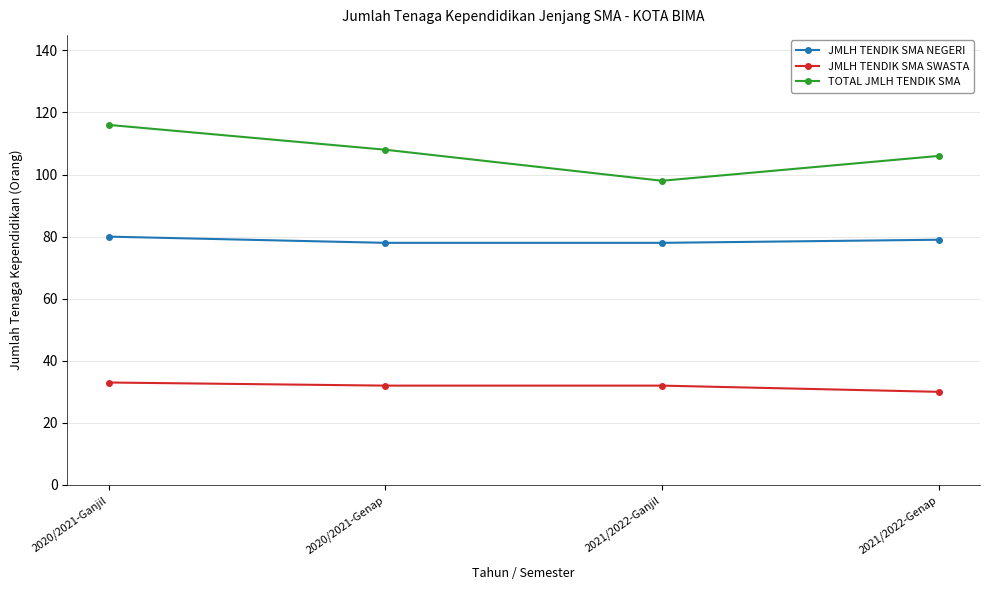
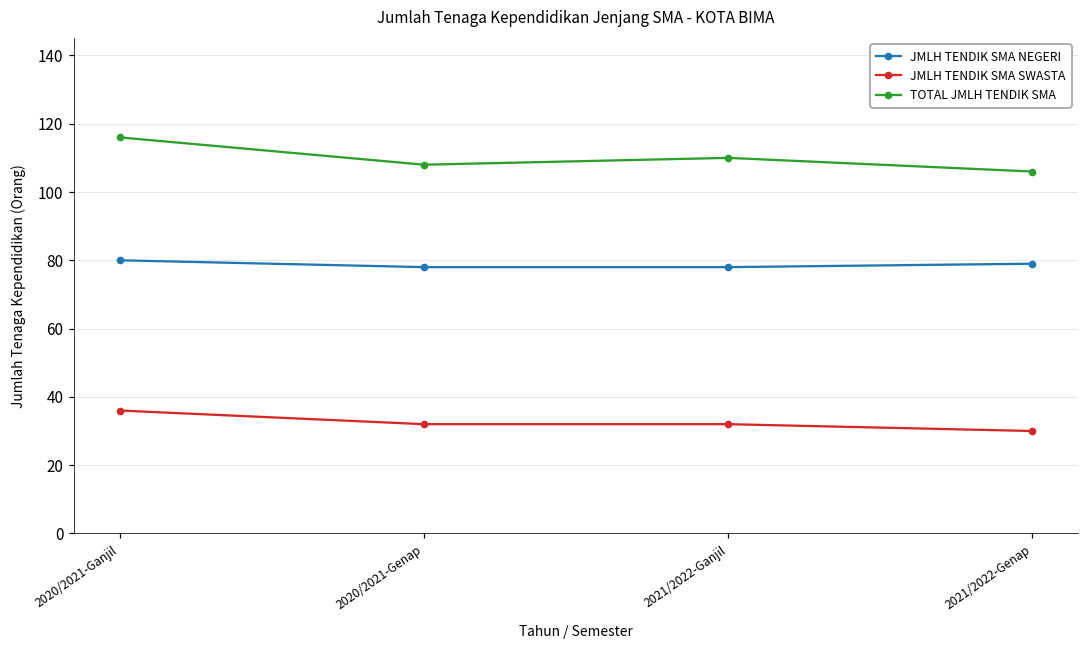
  {
    "JMLH TENDIK SMA NEGERI": {
      "2020/2021-Ganjil": 80,
      "2020/2021-Genap": 78,
      "2021/2022-Ganjil": 78,
      "2021/2022-Genap": 79
    },
    "JMLH TENDIK SMA SWASTA": {
-     "2020/2021-Ganjil": 33,
+     "2020/2021-Ganjil": 36,
      "2020/2021-Genap": 32,
      "2021/2022-Ganjil": 32,
      "2021/2022-Genap": 30
    },
    "TOTAL JMLH TENDIK SMA": {
      "2020/2021-Ganjil": 116,
      "2020/2021-Genap": 108,
-     "2021/2022-Ganjil": 98,
+     "2021/2022-Ganjil": 110,
      "2021/2022-Genap": 106
    }
  }
